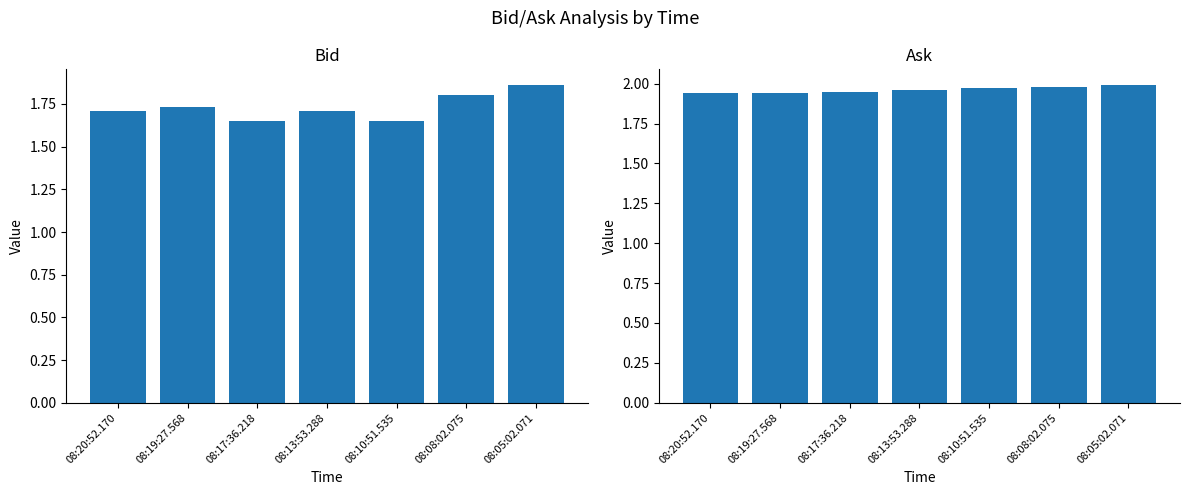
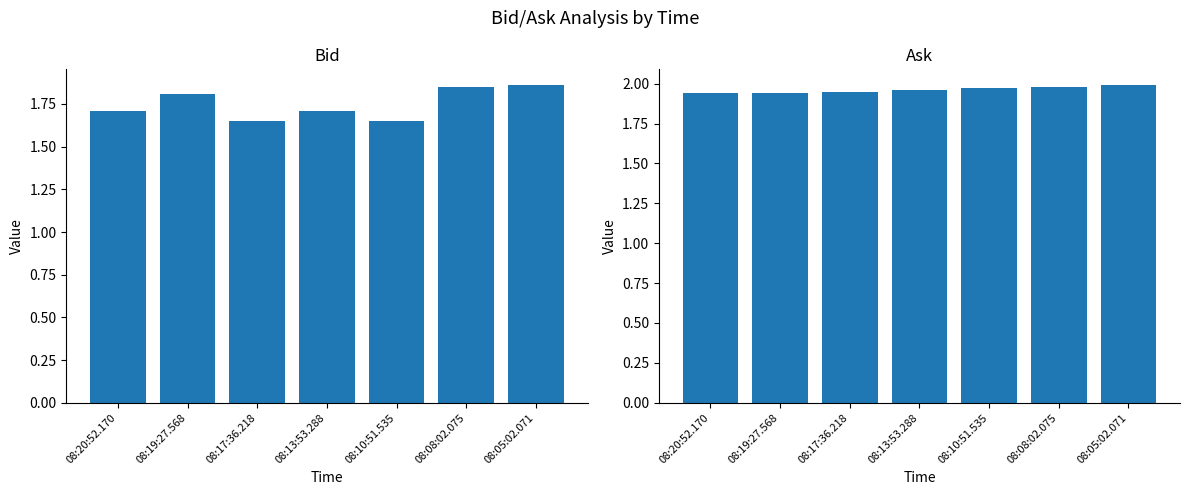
  {
    "Bid": {
      "08:20:52.170": 1.71,
-     "08:19:27.568": 1.73,
+     "08:19:27.568": 1.81,
      "08:17:36.218": 1.65,
      "08:13:53.288": 1.71,
      "08:10:51.535": 1.65,
-     "08:08:02.075": 1.80,
+     "08:08:02.075": 1.85,
      "08:05:02.071": 1.86
    },
    "Ask": {
      "08:20:52.170": 1.94,
      "08:19:27.568": 1.94,
      "08:17:36.218": 1.95,
      "08:13:53.288": 1.96,
      "08:10:51.535": 1.97,
      "08:08:02.075": 1.98,
      "08:05:02.071": 1.99
    }
  }
